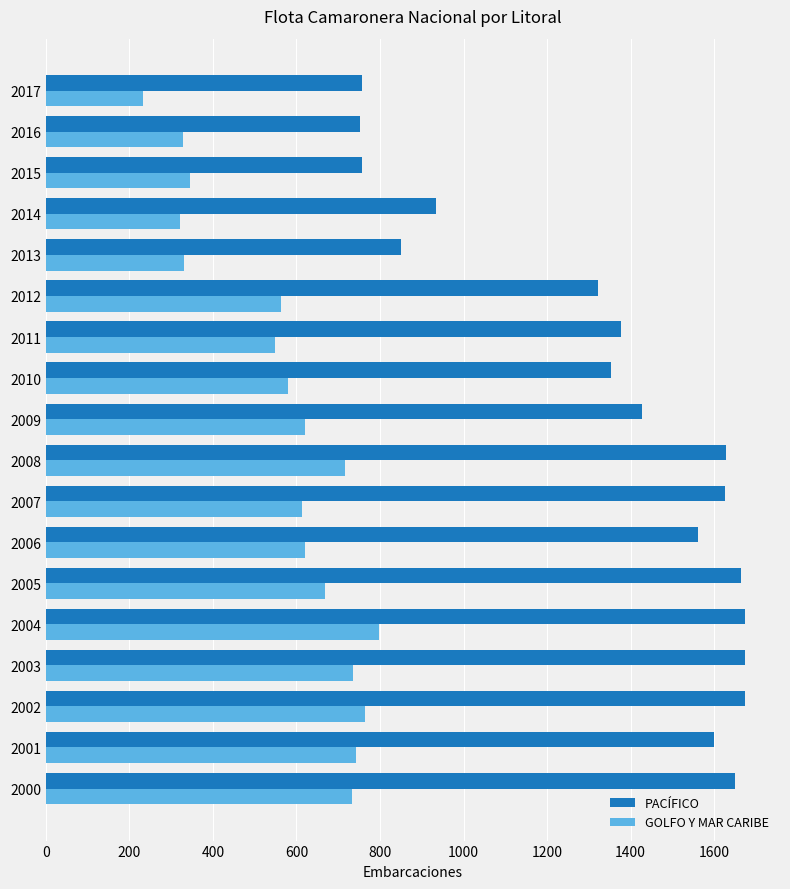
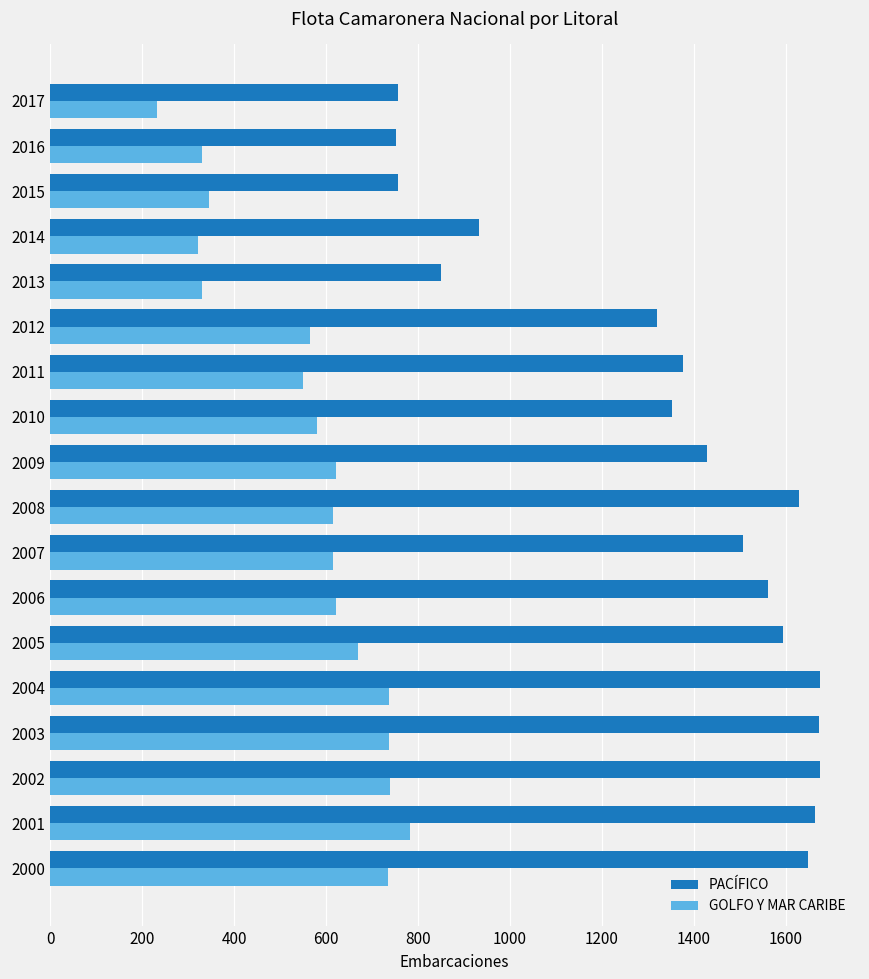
  {
    "PACÍFICO": {
      "2017": 760,
      "2016": 750,
      "2015": 760,
      "2014": 930,
      "2013": 850,
      "2012": 1320,
      "2011": 1380,
      "2010": 1350,
      "2009": 1430,
      "2008": 1630,
-     "2007": 1630,
+     "2007": 1510,
      "2006": 1560,
-     "2005": 1670,
+     "2005": 1590,
      "2004": 1670,
      "2003": 1670,
      "2002": 1670,
-     "2001": 1600,
+     "2001": 1670,
      "2000": 1650
    },
    "GOLFO Y MAR CARIBE": {
      "2017": 230,
      "2016": 330,
      "2015": 350,
      "2014": 320,
      "2013": 330,
      "2012": 560,
      "2011": 550,
      "2010": 580,
      "2009": 620,
-     "2008": 720,
+     "2008": 610,
      "2007": 610,
      "2006": 620,
      "2005": 670,
-     "2004": 800,
+     "2004": 740,
      "2003": 740,
-     "2002": 760,
-     "2001": 740,
+     "2002": 740,
+     "2001": 780,
      "2000": 730
    }
  }
